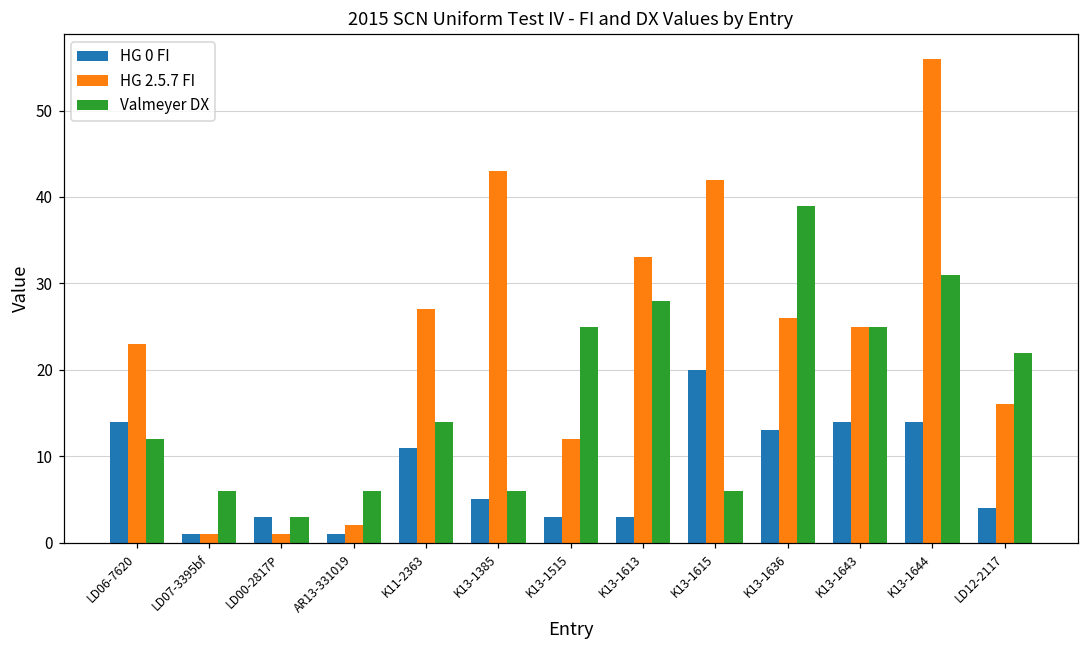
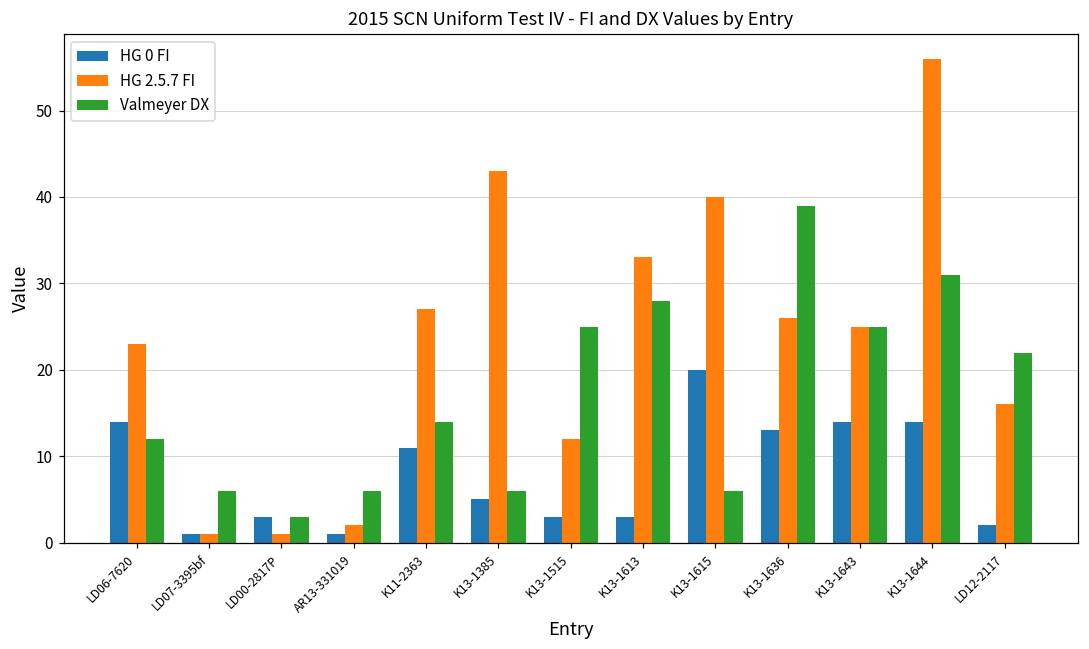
  {
    "HG 0 FI": {
      "LD06-7620": 14,
      "LD07-3395bf": 1,
      "LD00-2817P": 3,
      "AR13-331019": 1,
      "K11-2363": 11,
      "K13-1385": 5,
      "K13-1515": 3,
      "K13-1613": 3,
      "K13-1615": 20,
      "K13-1636": 13,
      "K13-1643": 14,
      "K13-1644": 14,
-     "LD12-2117": 4
+     "LD12-2117": 2
    },
    "HG 2.5.7 FI": {
      "LD06-7620": 23,
      "LD07-3395bf": 1,
      "LD00-2817P": 1,
      "AR13-331019": 2,
      "K11-2363": 27,
      "K13-1385": 43,
      "K13-1515": 12,
      "K13-1613": 33,
-     "K13-1615": 42,
+     "K13-1615": 40,
      "K13-1636": 26,
      "K13-1643": 25,
      "K13-1644": 56,
      "LD12-2117": 16
    },
    "Valmeyer DX": {
      "LD06-7620": 12,
      "LD07-3395bf": 6,
      "LD00-2817P": 3,
      "AR13-331019": 6,
      "K11-2363": 14,
      "K13-1385": 6,
      "K13-1515": 25,
      "K13-1613": 28,
      "K13-1615": 6,
      "K13-1636": 39,
      "K13-1643": 25,
      "K13-1644": 31,
      "LD12-2117": 22
    }
  }
